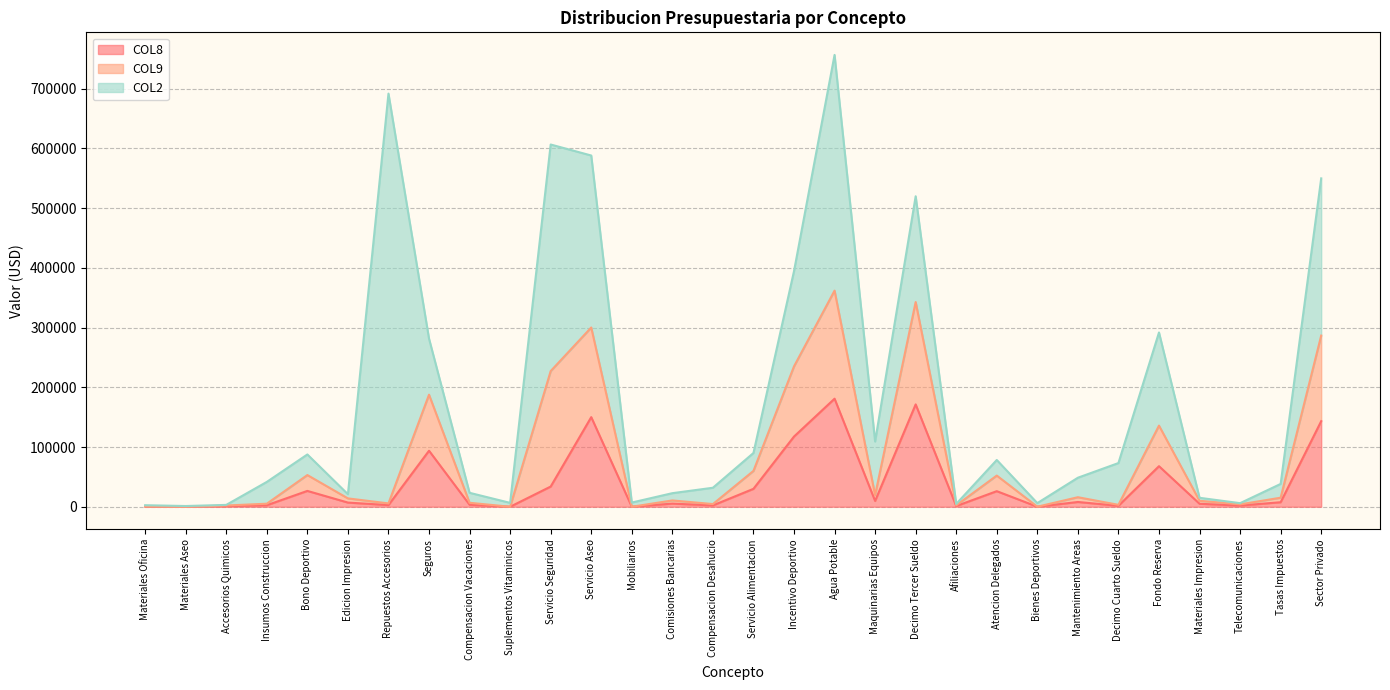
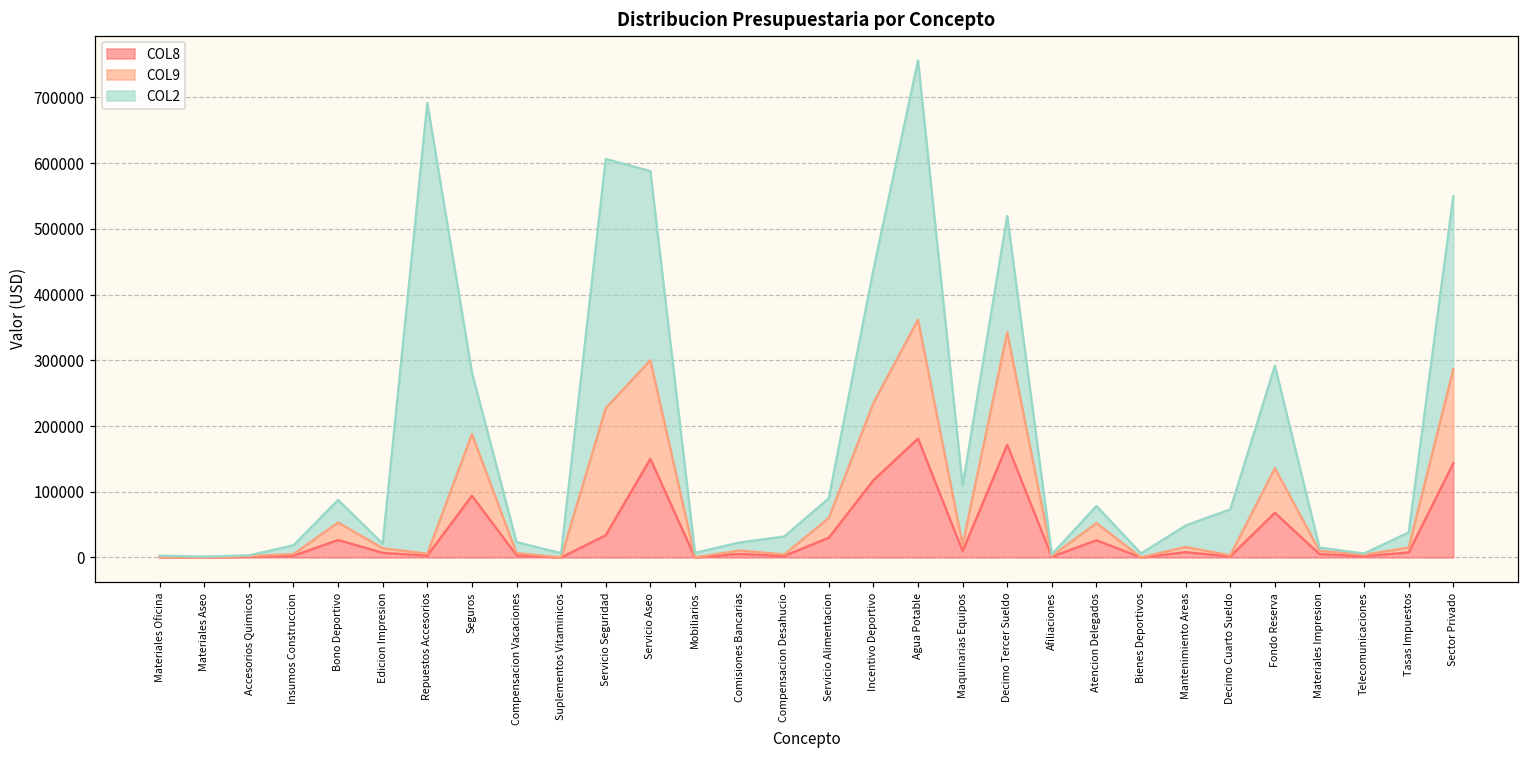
  {
    "COL2": {
-     "Insumos Construccion": 40000,
+     "Insumos Construccion": 10000,
      "Bono Deportivo": 30000,
      "Edicion Impresion": 10000,
      "Repuestos Accesorios": 690000,
      "Seguros": 90000,
      "Compensacion Vacaciones": 20000,
      "Suplementos Vitaminicos": 10000,
      "Servicio Seguridad": 380000,
      "Servicio Aseo": 290000,
      "Mobiliarios": 10000,
      "Comisiones Bancarias": 10000,
      "Compensacion Desahucio": 30000,
      "Servicio Alimentacion": 30000,
-     "Incentivo Deportivo": 160000,
+     "Incentivo Deportivo": 200000,
      "Agua Potable": 390000,
      "Maquinarias Equipos": 90000,
      "Decimo Tercer Sueldo": 180000,
      "Atencion Delegados": 30000,
      "Bienes Deportivos": 10000,
      "Mantenimiento Areas": 30000,
      "Decimo Cuarto Sueldo": 70000,
      "Fondo Reserva": 160000,
      "Materiales Impresion": 10000,
      "Tasas Impuestos": 20000,
      "Sector Privado": 260000
    }
  }
